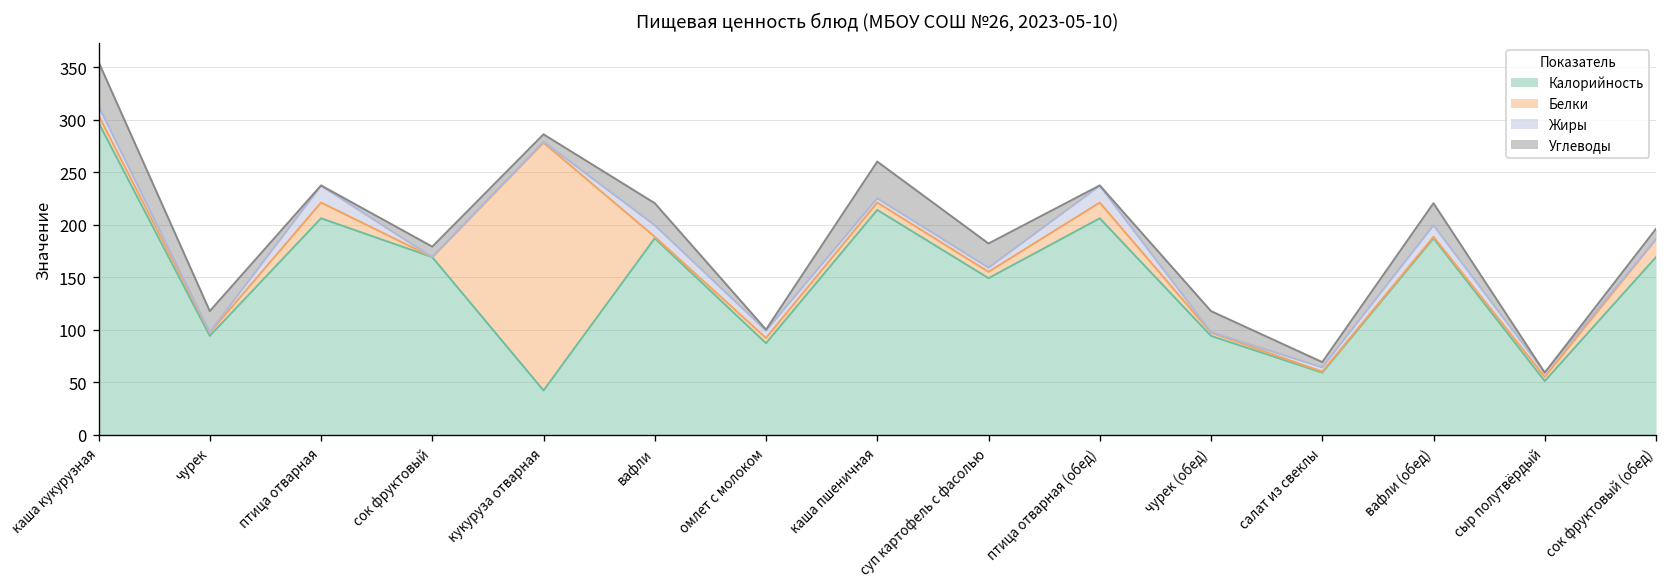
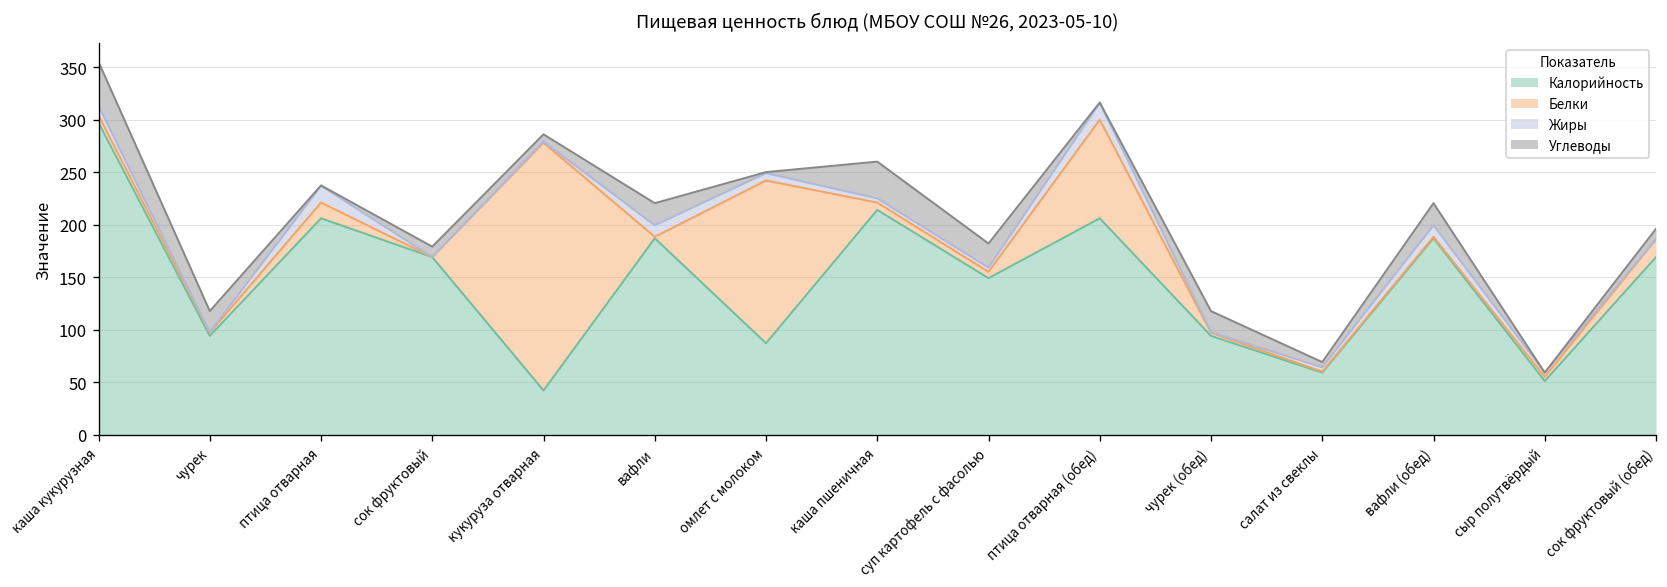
  {
    "Белки": {
      "каша кукурузная": 10,
      "птица отварная": 20,
-     "омлет с молоком": 10,
+     "омлет с молоком": 160,
      "каша пшеничная": 10,
      "суп картофель с фасолью": 10,
-     "птица отварная (обед)": 20,
+     "птица отварная (обед)": 90,
      "сыр полутвёрдый": 0
    }
  }
